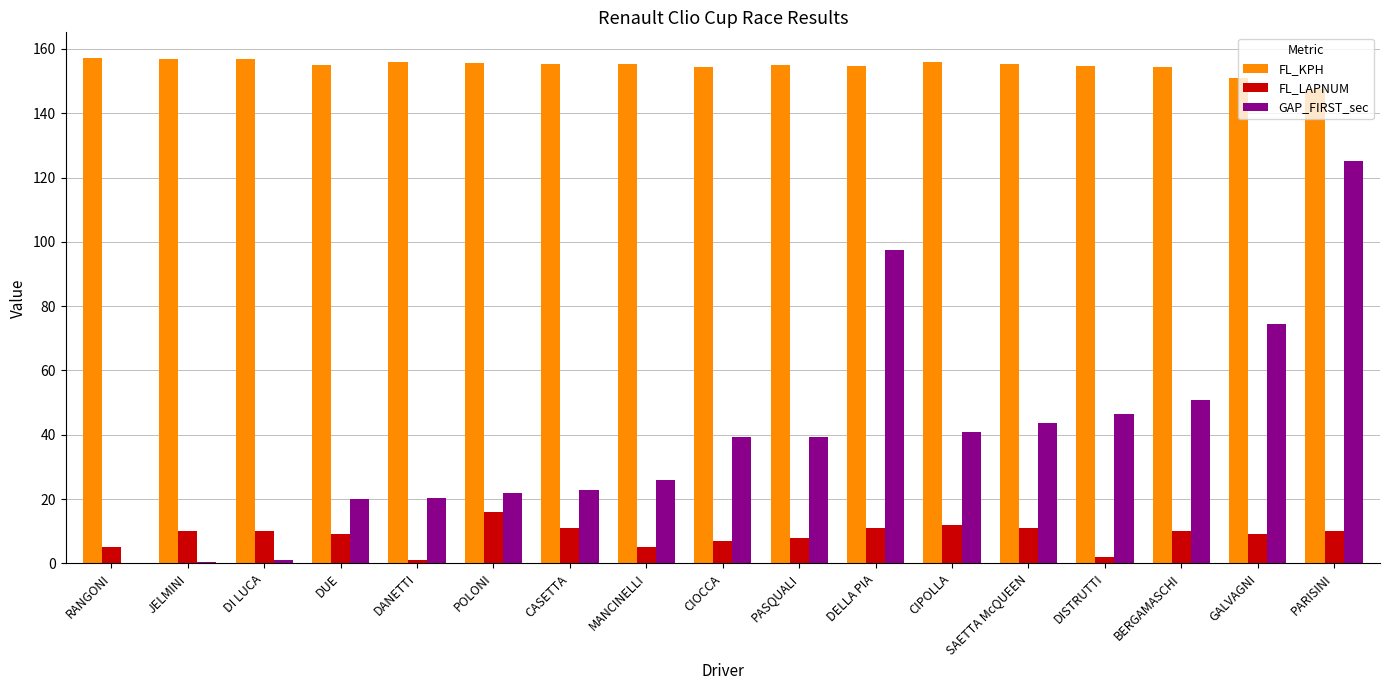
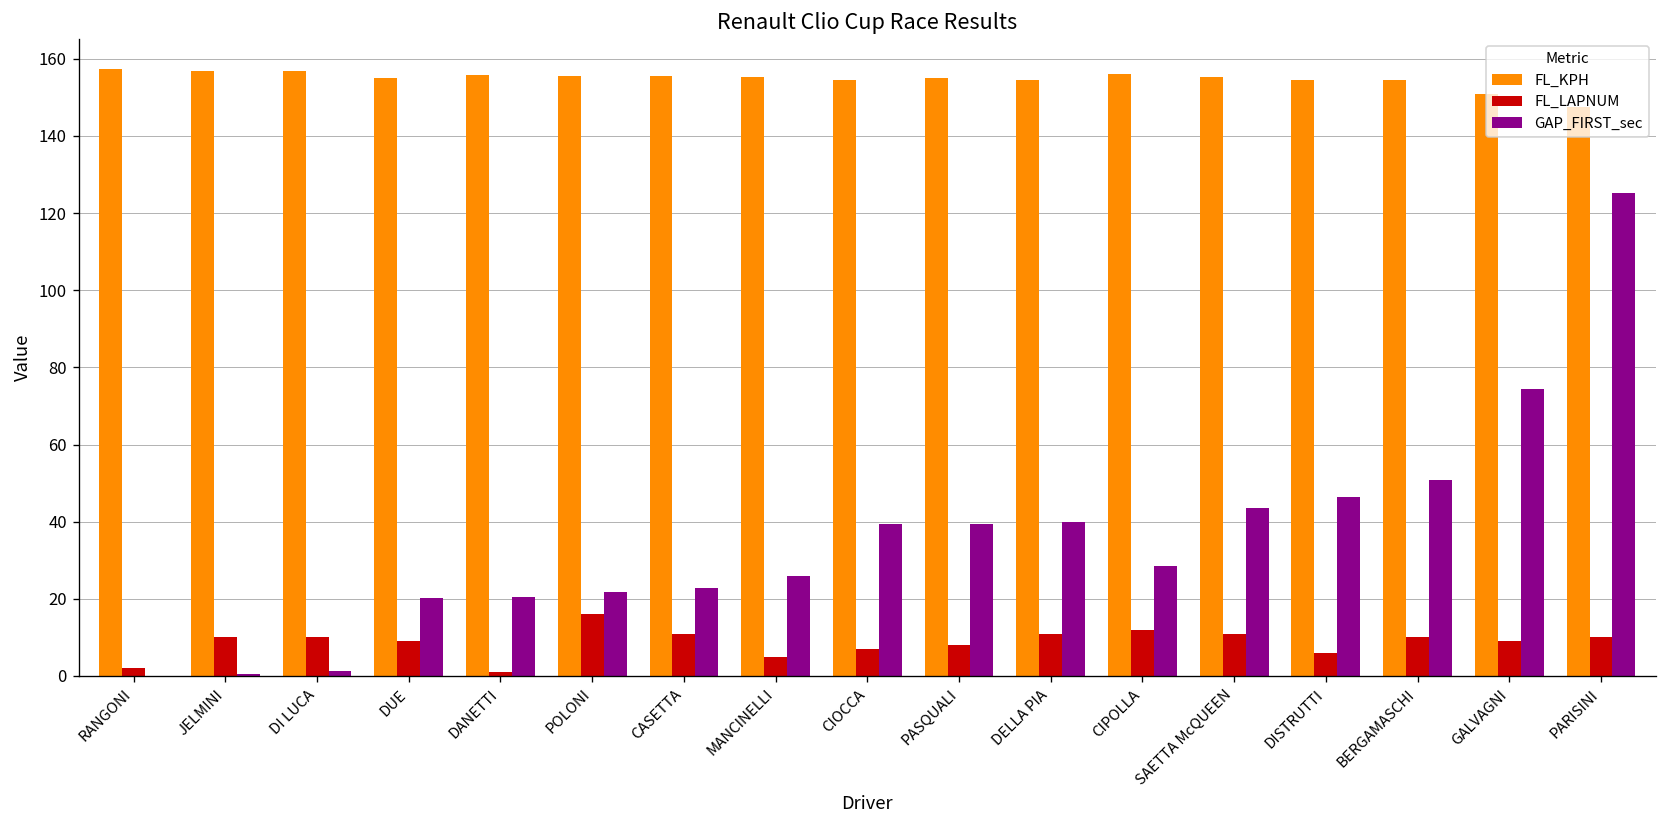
  {
    "FL_KPH": {
      "RANGONI": 157,
      "JELMINI": 157,
      "DI LUCA": 157,
      "DUE": 155,
      "DANETTI": 156,
      "POLONI": 156,
      "CASETTA": 155,
      "MANCINELLI": 155,
      "CIOCCA": 154,
      "PASQUALI": 155,
      "DELLA PIA": 155,
      "CIPOLLA": 156,
      "SAETTA McQUEEN": 155,
      "DISTRUTTI": 155,
      "BERGAMASCHI": 154
    },
    "FL_LAPNUM": {
-     "RANGONI": 5,
+     "RANGONI": 2,
      "JELMINI": 10,
      "DI LUCA": 10,
      "DUE": 9,
      "DANETTI": 1,
      "POLONI": 16,
      "CASETTA": 11,
      "MANCINELLI": 5,
      "CIOCCA": 7,
      "PASQUALI": 8,
      "DELLA PIA": 11,
      "CIPOLLA": 12,
      "SAETTA McQUEEN": 11,
-     "DISTRUTTI": 2,
+     "DISTRUTTI": 6,
      "BERGAMASCHI": 10,
      "GALVAGNI": 9,
      "PARISINI": 10
    },
    "GAP_FIRST_sec": {
      "RANGONI": 0,
      "DI LUCA": 1,
      "DUE": 20,
      "DANETTI": 20,
      "POLONI": 22,
      "CASETTA": 23,
      "MANCINELLI": 26,
      "CIOCCA": 39,
      "PASQUALI": 39,
-     "DELLA PIA": 98,
-     "CIPOLLA": 41,
+     "DELLA PIA": 40,
+     "CIPOLLA": 28,
      "SAETTA McQUEEN": 44,
      "DISTRUTTI": 46,
      "BERGAMASCHI": 51,
      "GALVAGNI": 74,
      "PARISINI": 125
    }
  }
